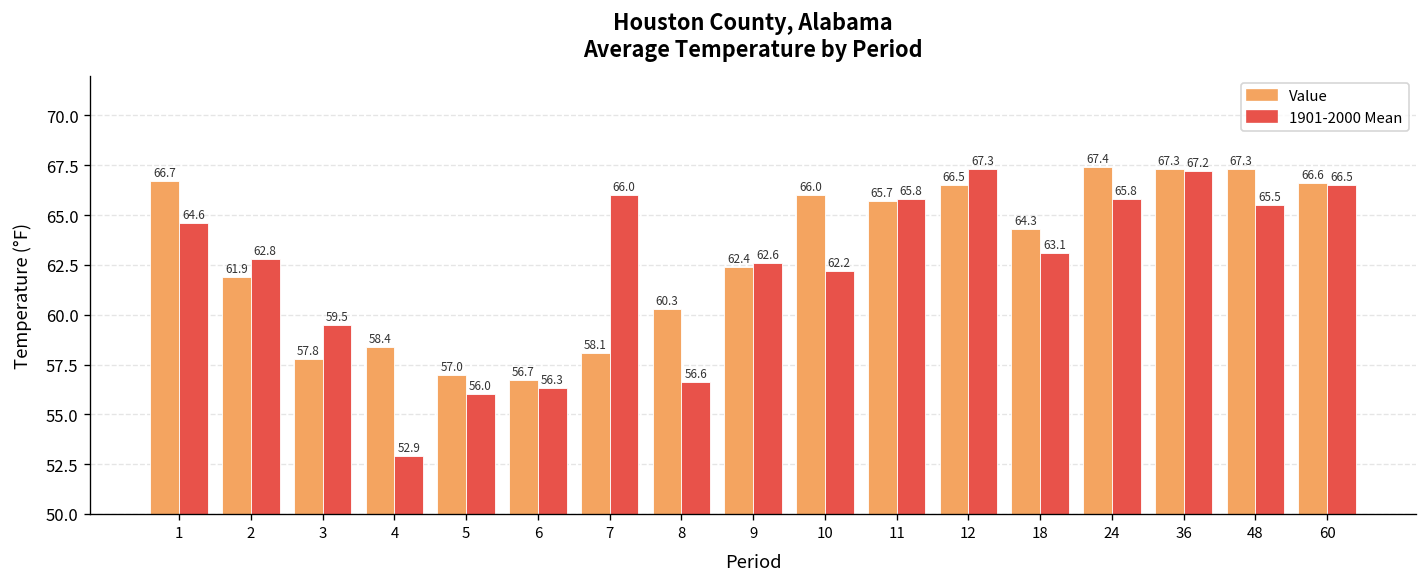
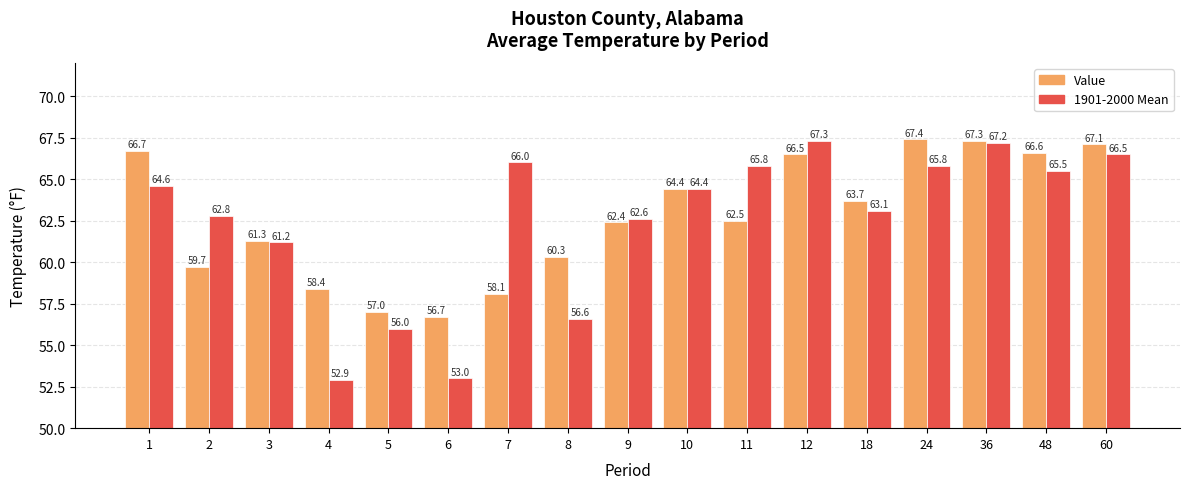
  {
    "Value": {
      "1": 66.7,
-     "2": 61.9,
-     "3": 57.8,
+     "2": 59.7,
+     "3": 61.3,
      "4": 58.4,
      "5": 57.0,
      "6": 56.7,
      "7": 58.1,
      "8": 60.3,
      "9": 62.4,
-     "10": 66.0,
-     "11": 65.7,
+     "10": 64.4,
+     "11": 62.5,
      "12": 66.5,
-     "18": 64.3,
+     "18": 63.7,
      "24": 67.4,
      "36": 67.3,
-     "48": 67.3,
-     "60": 66.6
+     "48": 66.6,
+     "60": 67.1
    },
    "1901-2000 Mean": {
      "1": 64.6,
      "2": 62.8,
-     "3": 59.5,
+     "3": 61.2,
      "4": 52.9,
      "5": 56.0,
-     "6": 56.3,
+     "6": 53.0,
      "7": 66.0,
      "8": 56.6,
      "9": 62.6,
-     "10": 62.2,
+     "10": 64.4,
      "11": 65.8,
      "12": 67.3,
      "18": 63.1,
      "24": 65.8,
      "36": 67.2,
      "48": 65.5,
      "60": 66.5
    }
  }
